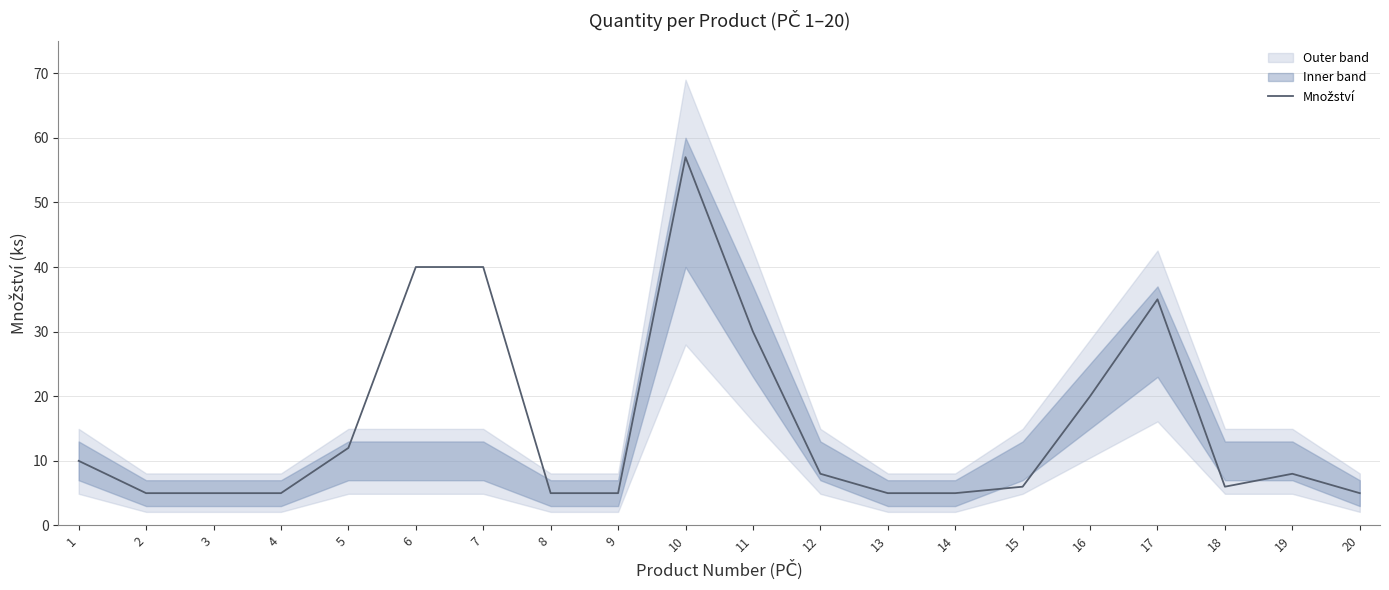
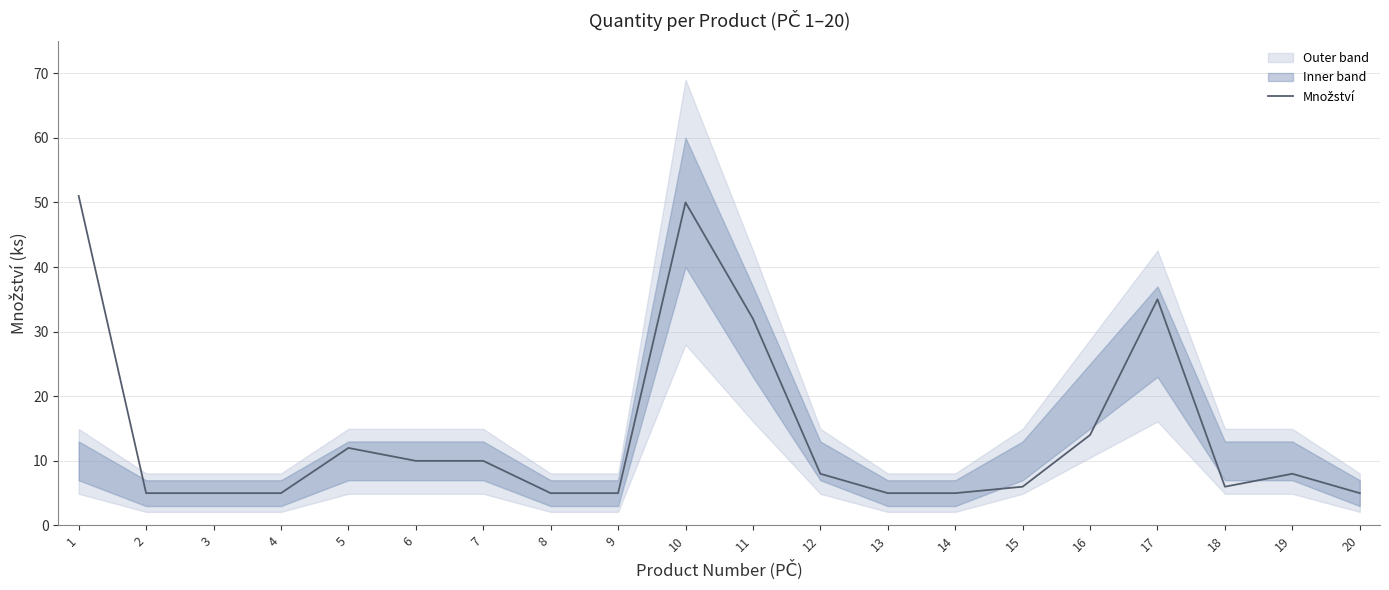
  {
    "Množství": {
-     "1": 10,
+     "1": 51,
      "2": 5,
      "3": 5,
      "4": 5,
      "5": 12,
-     "6": 40,
-     "7": 40,
+     "6": 10,
+     "7": 10,
      "8": 5,
      "9": 5,
-     "10": 57,
-     "11": 30,
+     "10": 50,
+     "11": 32,
      "12": 8,
      "13": 5,
      "14": 5,
      "15": 6,
-     "16": 20,
+     "16": 14,
      "17": 35,
      "18": 6,
      "19": 8,
      "20": 5
    }
  }
